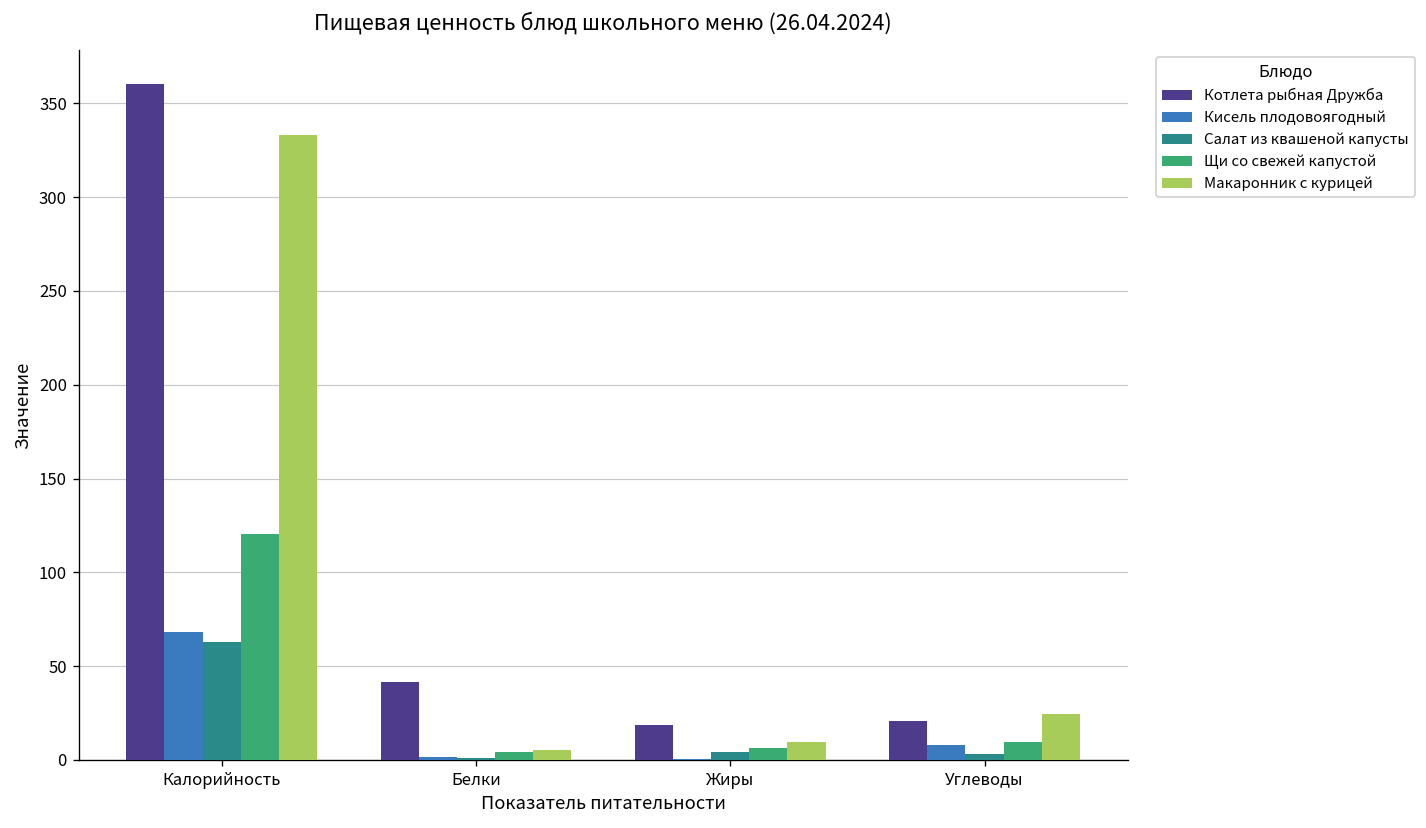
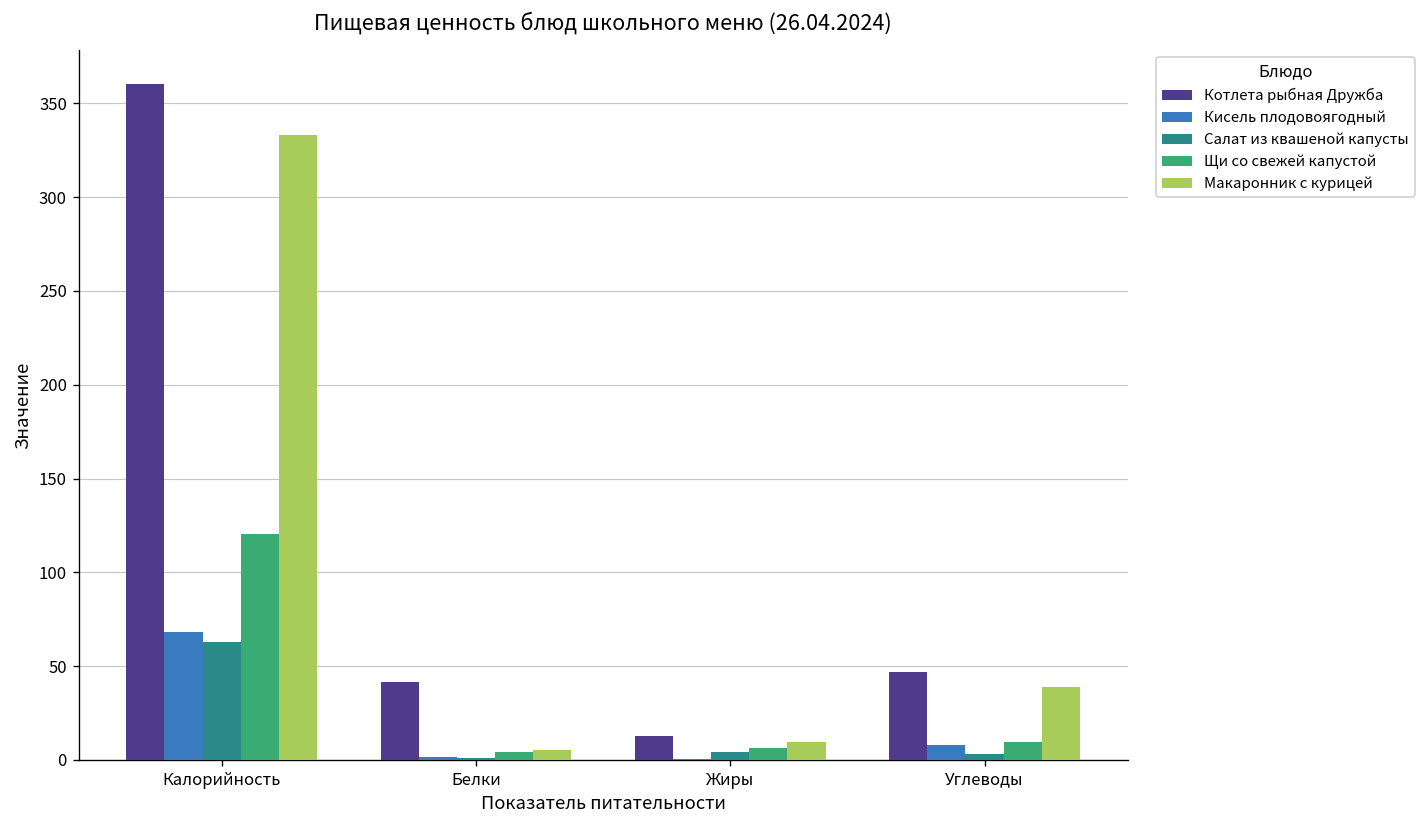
  {
    "Котлета рыбная Дружба": {
      "Калорийность": 361,
      "Белки": 41,
-     "Жиры": 19,
-     "Углеводы": 21
+     "Жиры": 13,
+     "Углеводы": 47
    },
    "Макаронник с курицей": {
      "Калорийность": 333,
      "Белки": 5,
      "Жиры": 10,
-     "Углеводы": 25
+     "Углеводы": 39
    }
  }
